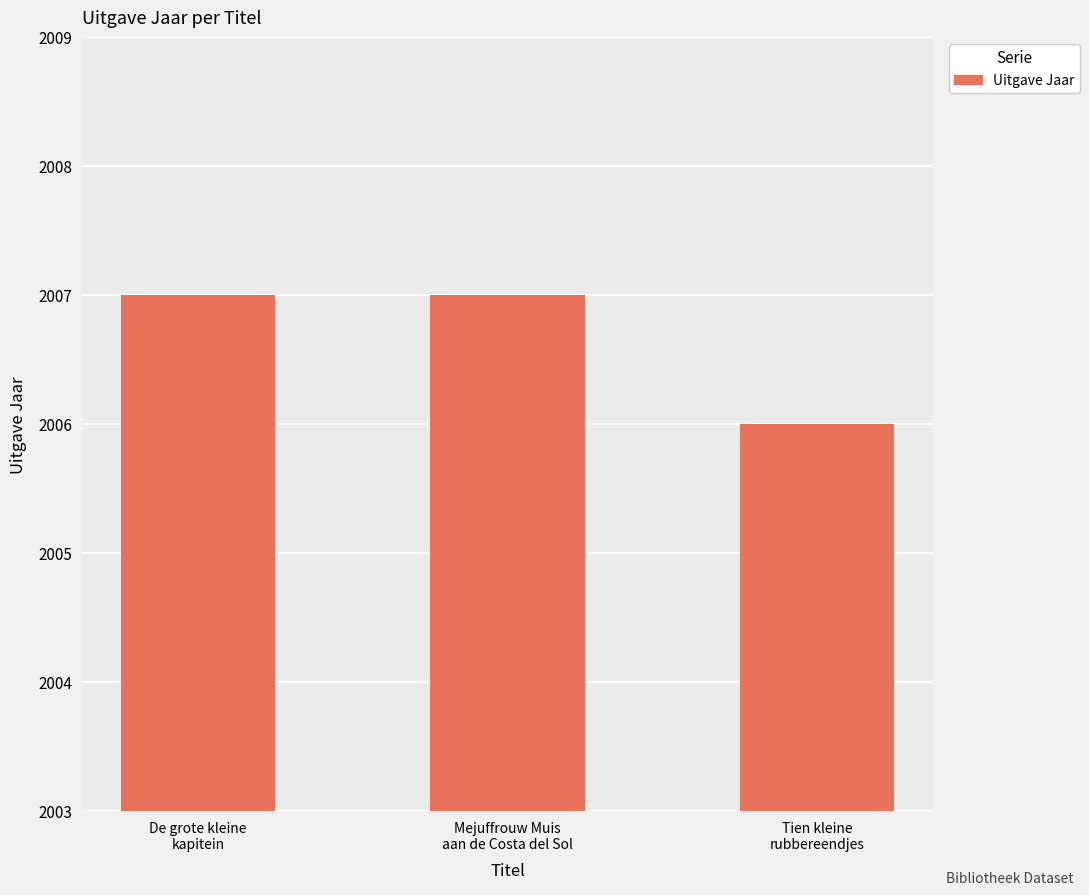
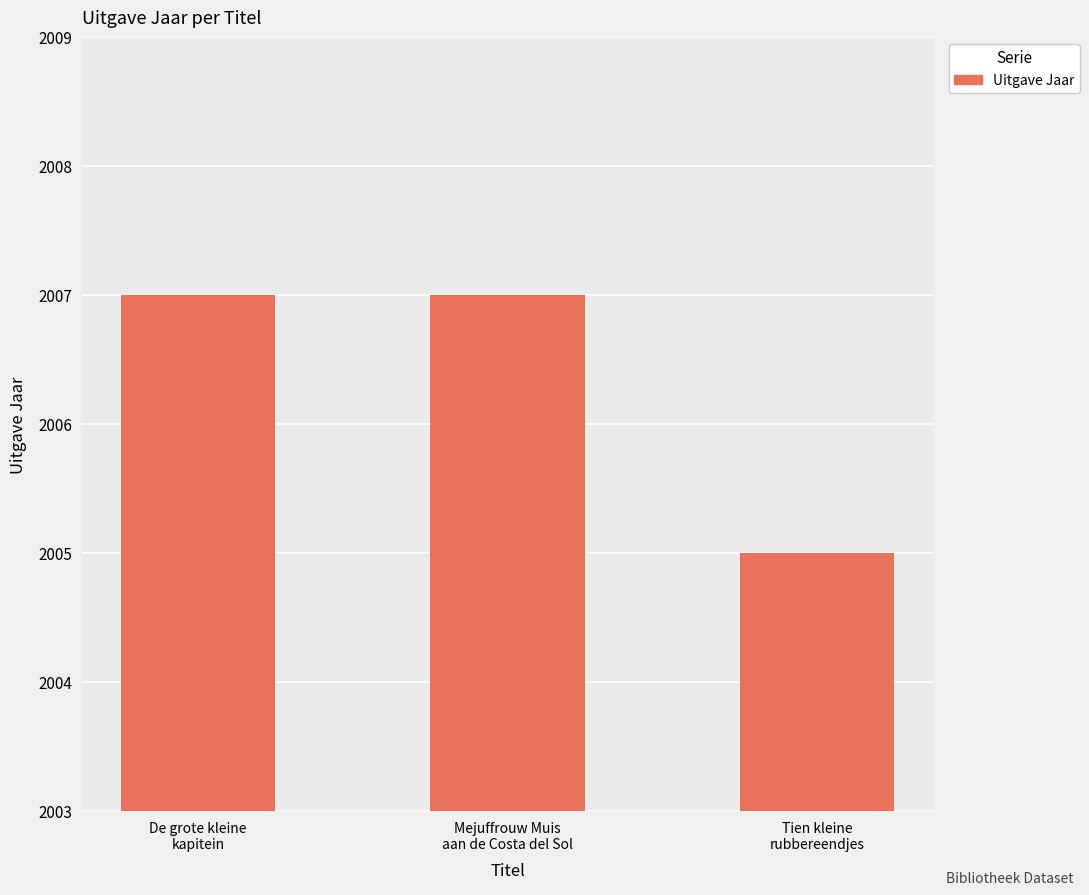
  {
    "De grote kleine kapitein": 2007,
    "Mejuffrouw Muis aan de Costa del Sol": 2007,
-   "Tien kleine rubbereendjes": 2006
+   "Tien kleine rubbereendjes": 2005
  }
